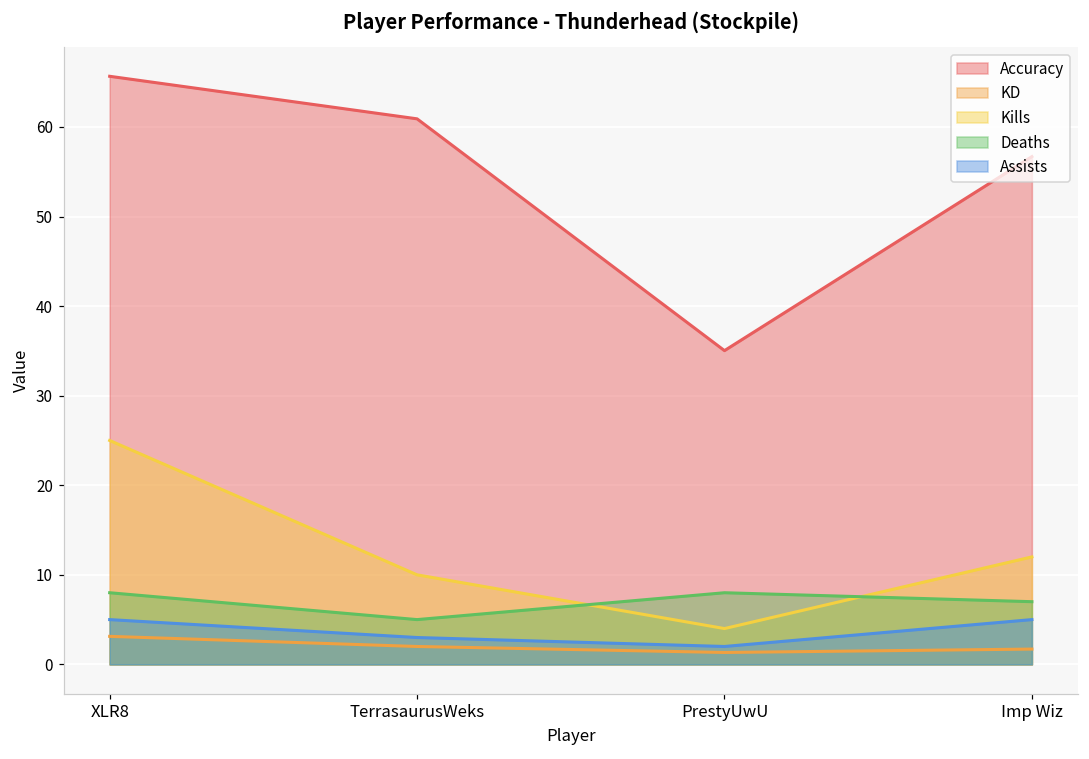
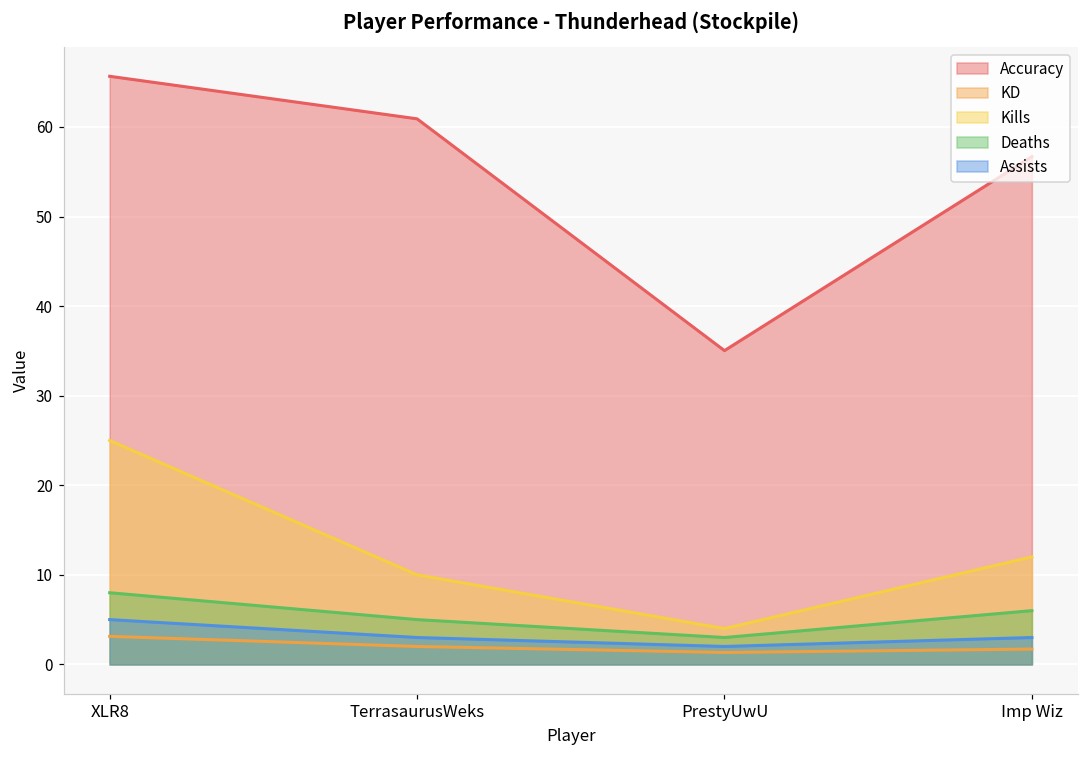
  {
    "Deaths": {
      "XLR8": 8,
      "TerrasaurusWeks": 5,
-     "PrestyUwU": 8,
-     "Imp Wiz": 7
+     "PrestyUwU": 3,
+     "Imp Wiz": 6
    },
    "Assists": {
      "XLR8": 5,
      "TerrasaurusWeks": 3,
      "PrestyUwU": 2,
-     "Imp Wiz": 5
+     "Imp Wiz": 3
    }
  }
